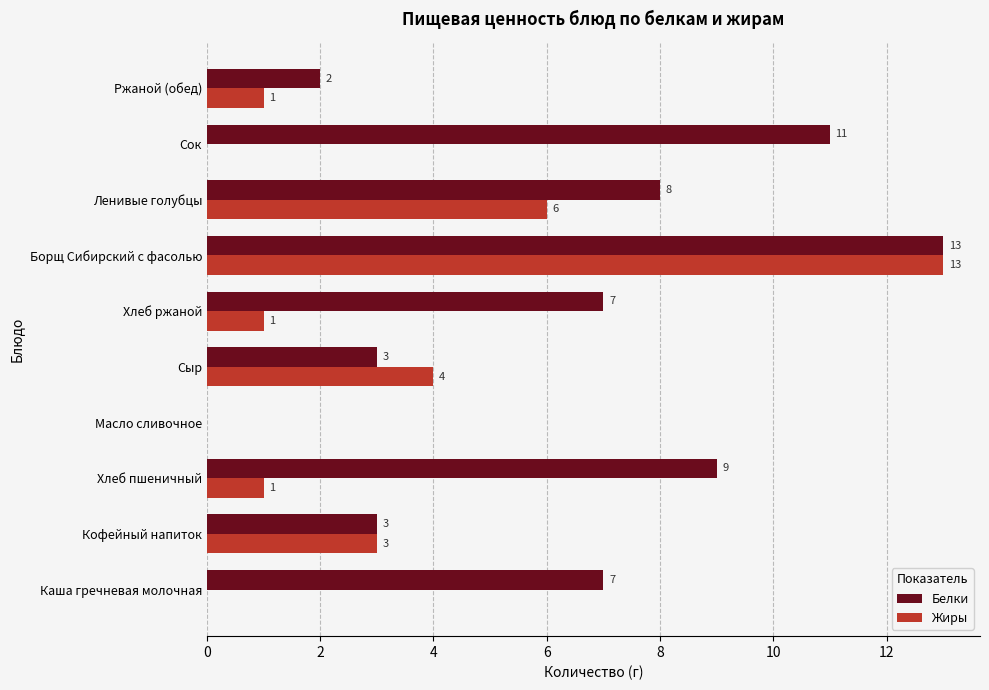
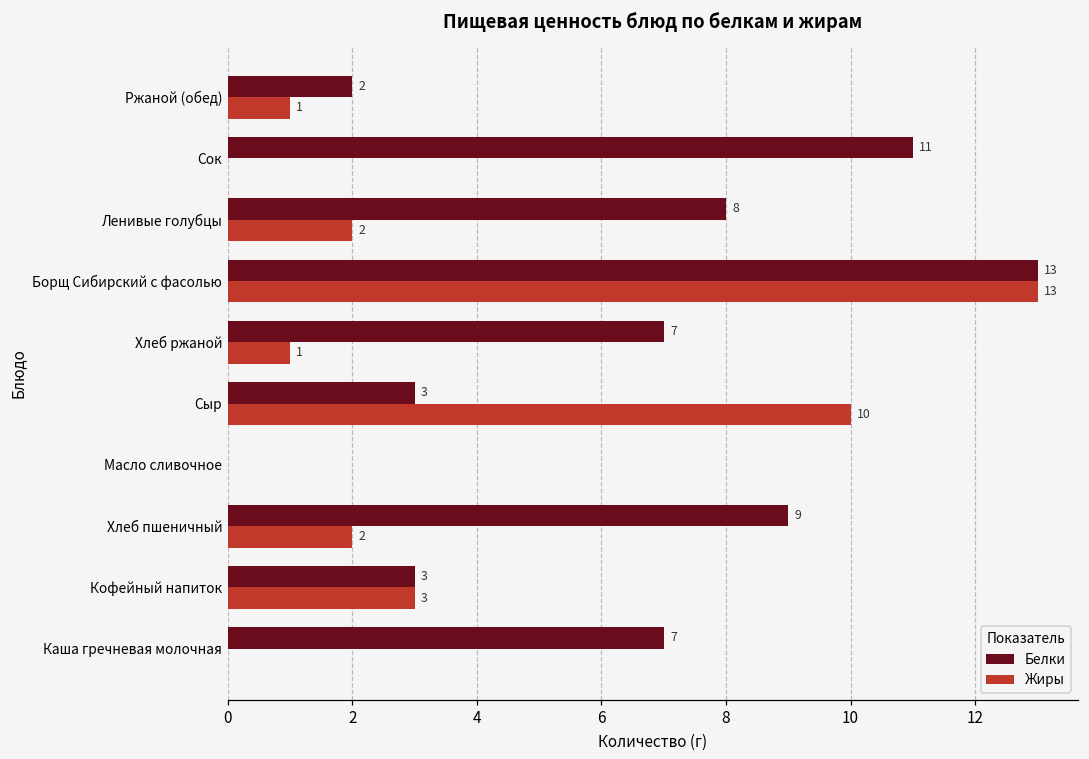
  {
    "Белки": {
      "Ржаной (обед)": 2,
      "Сок": 11,
      "Ленивые голубцы": 8,
      "Борщ Сибирский с фасолью": 13,
      "Хлеб ржаной": 7,
      "Сыр": 3,
      "Хлеб пшеничный": 9,
      "Кофейный напиток": 3,
      "Каша гречневая молочная": 7
    },
    "Жиры": {
      "Ржаной (обед)": 1,
-     "Ленивые голубцы": 6,
+     "Ленивые голубцы": 2,
      "Борщ Сибирский с фасолью": 13,
      "Хлеб ржаной": 1,
-     "Сыр": 4,
-     "Хлеб пшеничный": 1,
+     "Сыр": 10,
+     "Хлеб пшеничный": 2,
      "Кофейный напиток": 3
    }
  }
